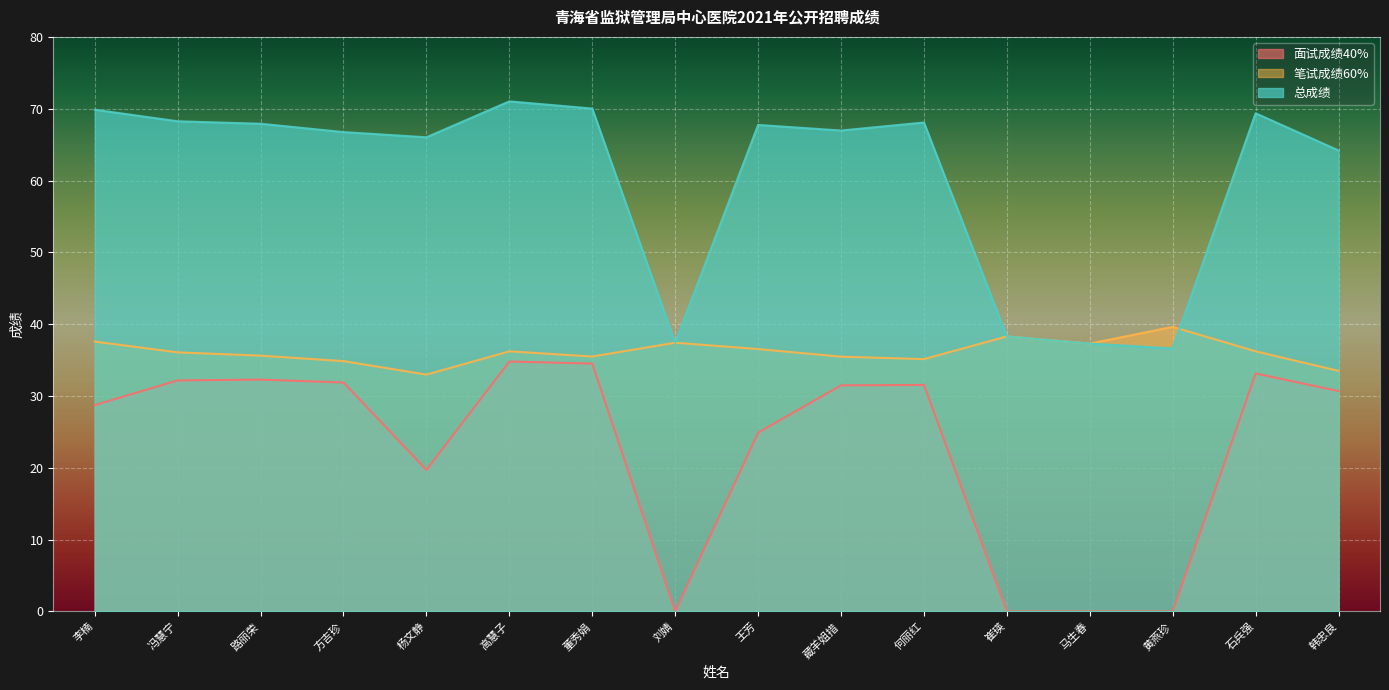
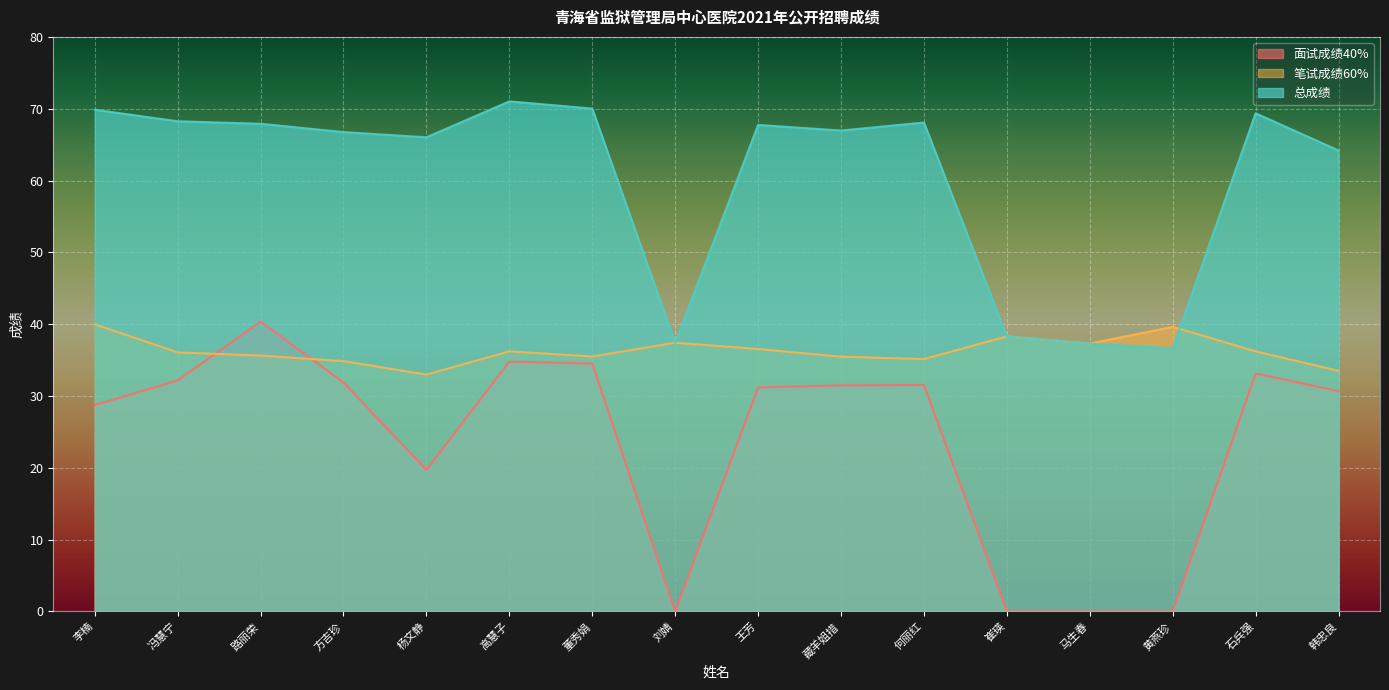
  {
    "面试成绩40%": {
      "李楠": 29,
      "冯慧宁": 32,
-     "路丽荣": 32,
+     "路丽荣": 40,
      "方吉珍": 32,
      "杨文静": 20,
      "高慧子": 35,
      "董秀娟": 35,
      "刘婧": 0,
-     "王芳": 25,
+     "王芳": 31,
      "藏羊姐措": 31,
      "何丽红": 32,
      "崔瑛": 0,
      "马生春": 0,
      "黄燕珍": 0,
      "石兵强": 33,
      "韩忠良": 31
    },
    "笔试成绩60%": {
-     "李楠": 38,
+     "李楠": 40,
      "冯慧宁": 36,
      "路丽荣": 36,
      "方吉珍": 35,
      "杨文静": 33,
      "高慧子": 36,
      "董秀娟": 36,
      "王芳": 37,
      "藏羊姐措": 35,
      "何丽红": 35,
      "黄燕珍": 40,
      "石兵强": 36,
      "韩忠良": 33
    },
    "总成绩": {
      "李楠": 70,
      "冯慧宁": 68,
      "路丽荣": 68,
      "方吉珍": 67,
      "杨文静": 66,
      "高慧子": 71,
      "董秀娟": 70,
      "王芳": 68,
      "藏羊姐措": 67,
      "何丽红": 68,
      "黄燕珍": 37,
      "石兵强": 69,
      "韩忠良": 64
    }
  }
